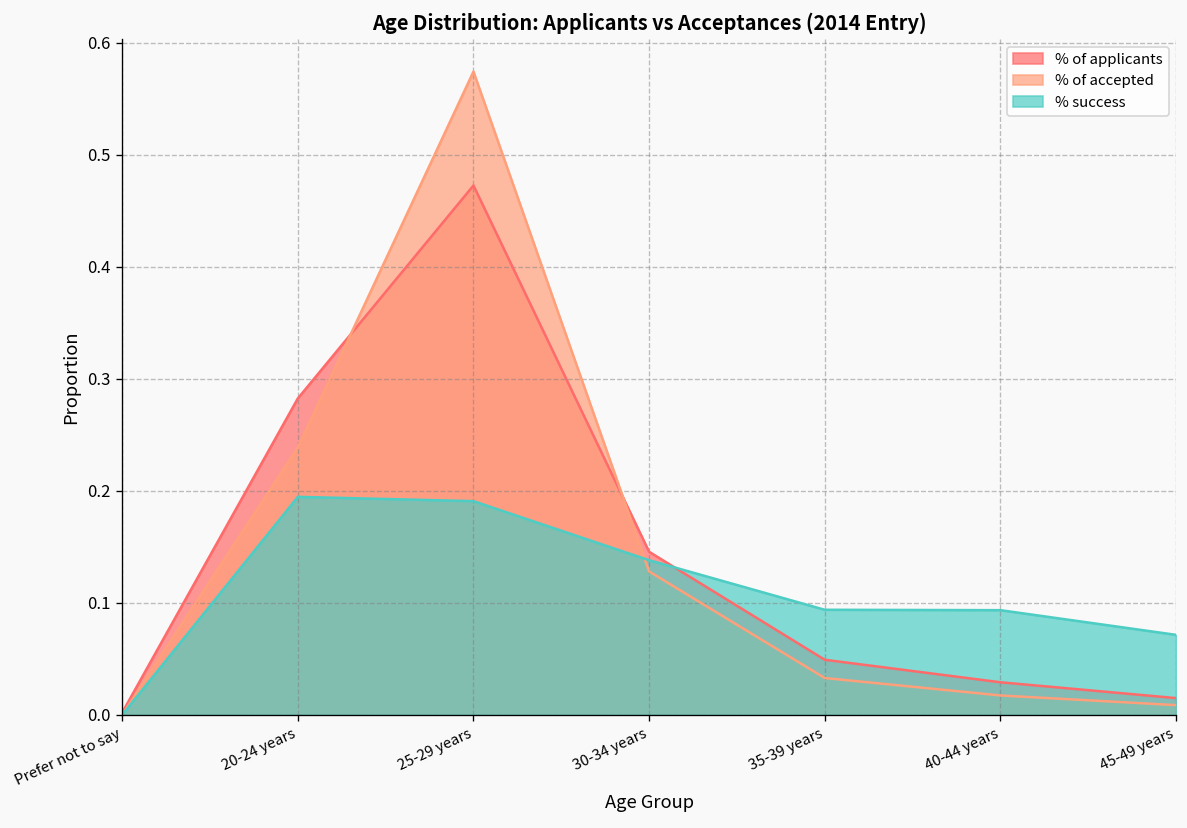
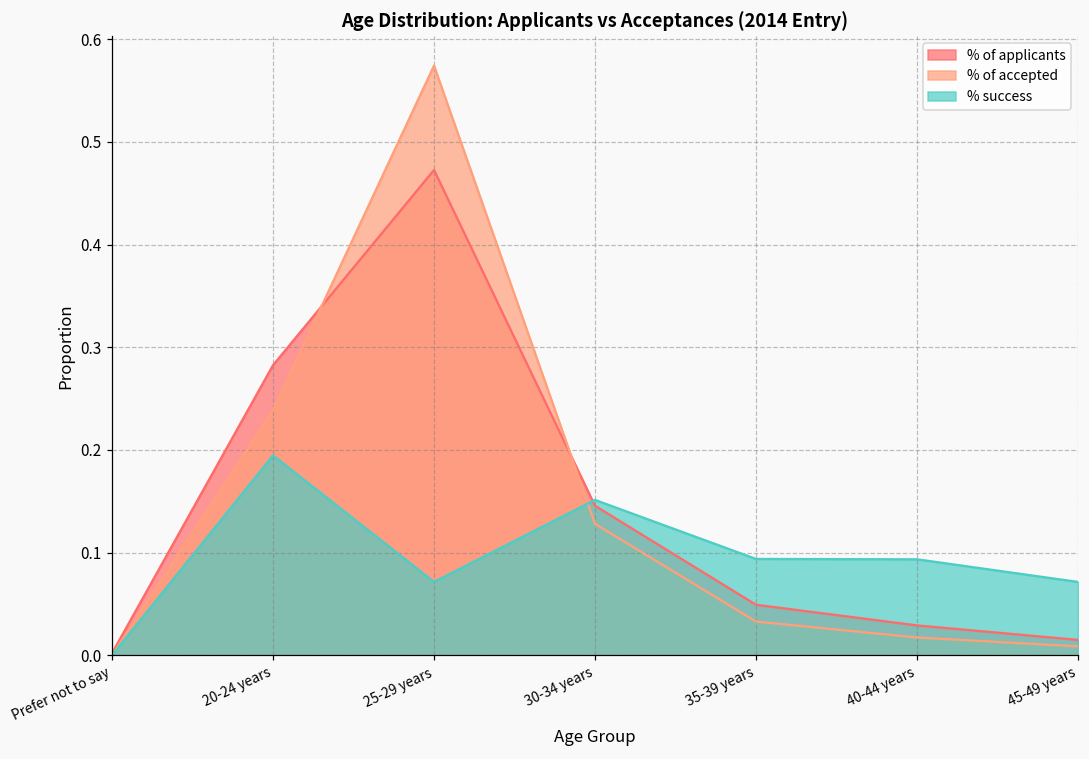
  {
    "% success": {
      "20-24 years": 0.19,
-     "25-29 years": 0.19,
-     "30-34 years": 0.14,
+     "25-29 years": 0.07,
+     "30-34 years": 0.15,
      "35-39 years": 0.09,
      "40-44 years": 0.09,
      "45-49 years": 0.07
    }
  }
